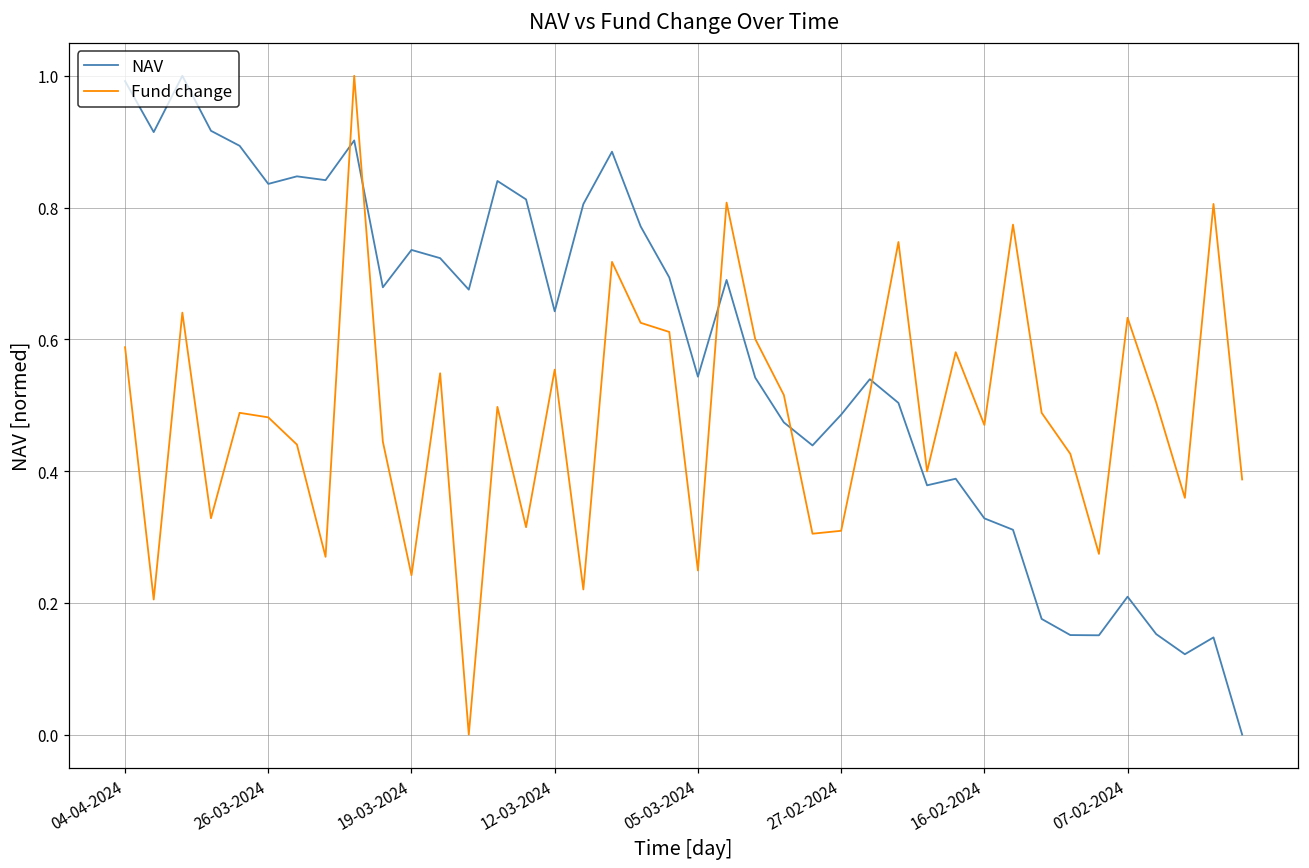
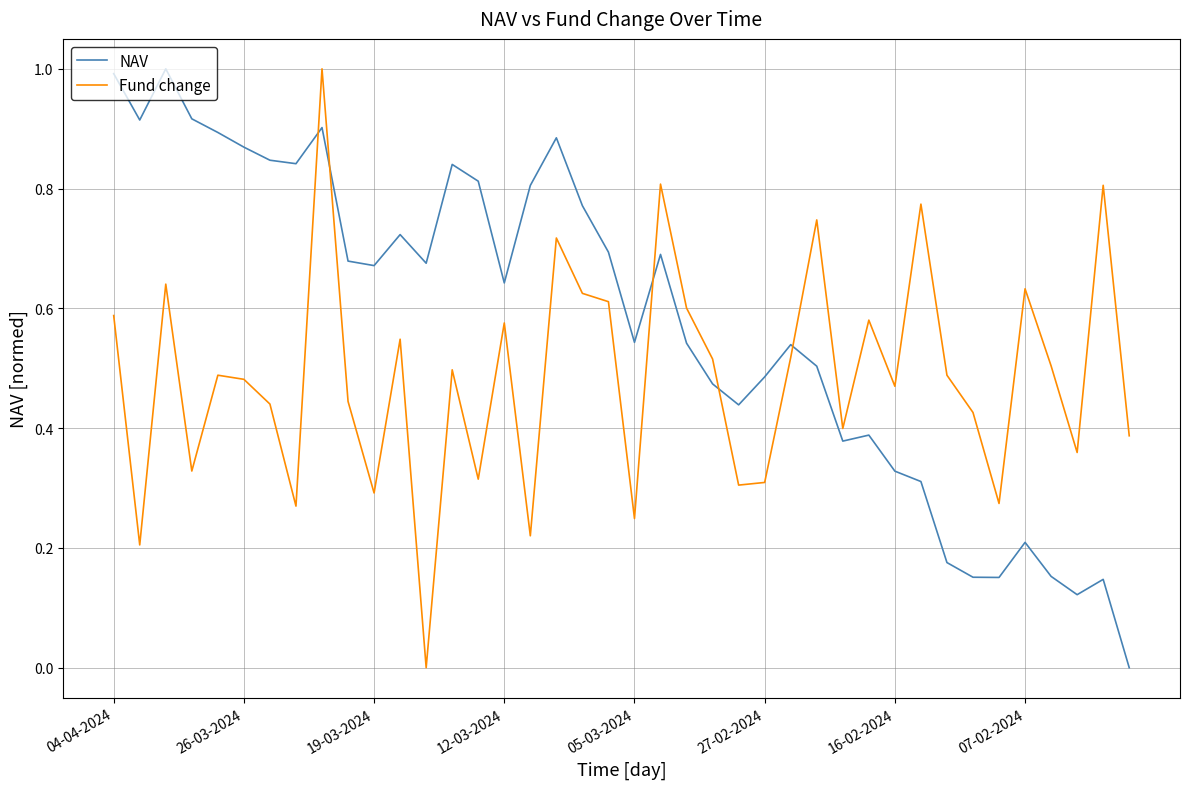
  {
    "NAV": {
-     "26-03-2024": 0.84,
-     "19-03-2024": 0.74,
+     "26-03-2024": 0.87,
+     "19-03-2024": 0.67,
      "12-03-2024": 0.64,
      "05-03-2024": 0.54,
      "27-02-2024": 0.49,
      "16-02-2024": 0.33,
      "07-02-2024": 0.21
    },
    "Fund change": {
      "04-04-2024": 0.59,
      "26-03-2024": 0.48,
-     "19-03-2024": 0.24,
-     "12-03-2024": 0.55,
+     "19-03-2024": 0.29,
+     "12-03-2024": 0.58,
      "05-03-2024": 0.25,
      "27-02-2024": 0.31,
      "16-02-2024": 0.47,
      "07-02-2024": 0.63
    }
  }
